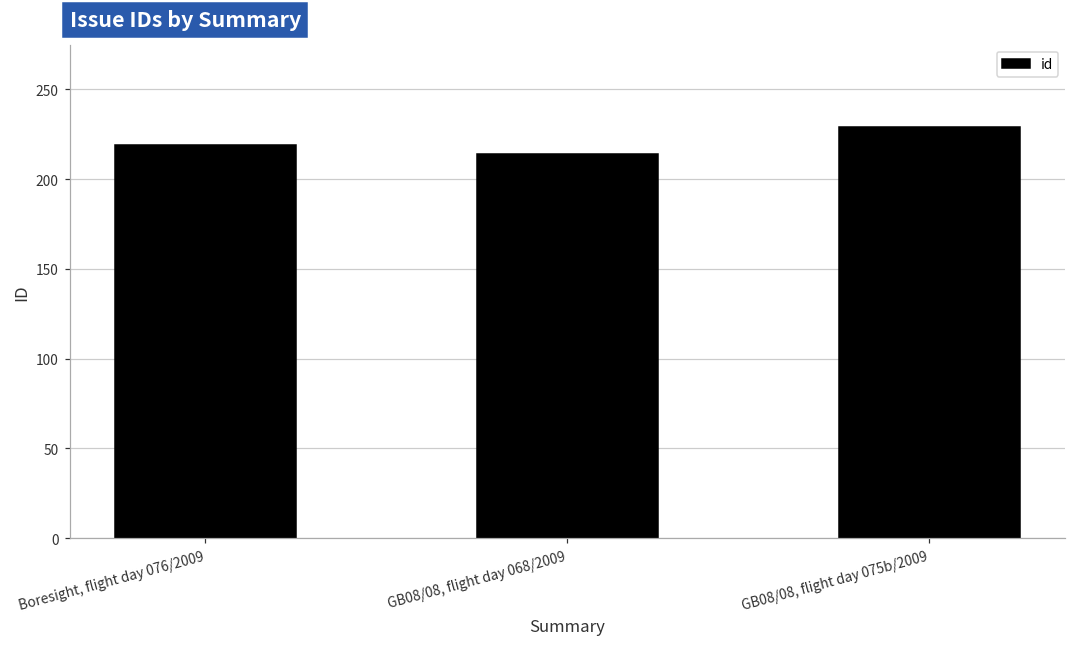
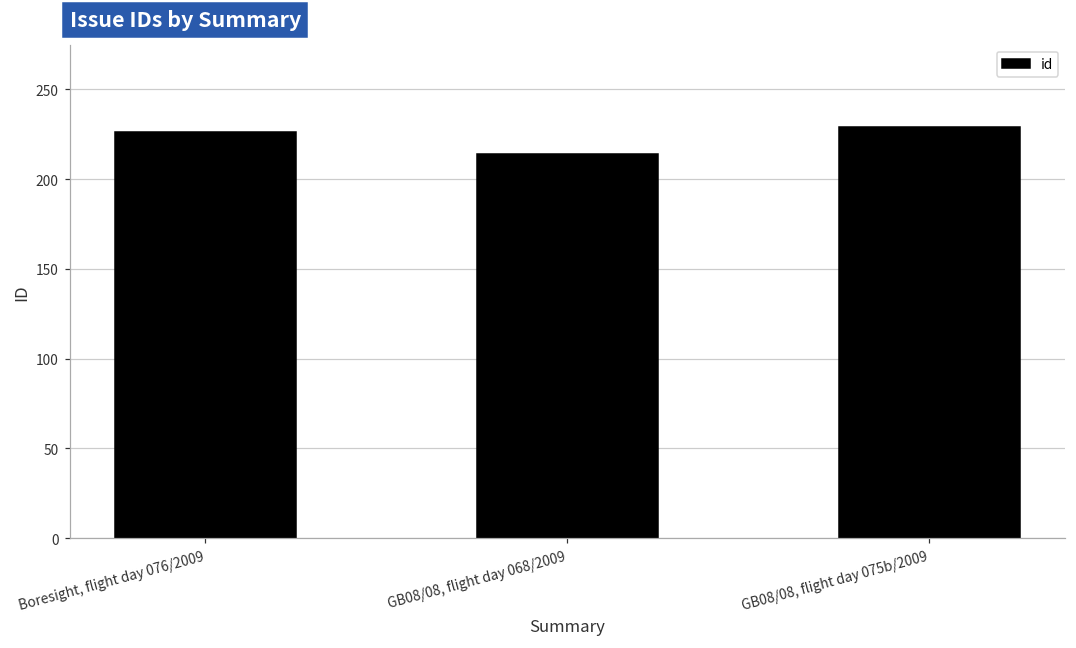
  {
-   "Boresight, flight day 076/2009": 219,
+   "Boresight, flight day 076/2009": 226,
    "GB08/08, flight day 068/2009": 214,
    "GB08/08, flight day 075b/2009": 229
  }
